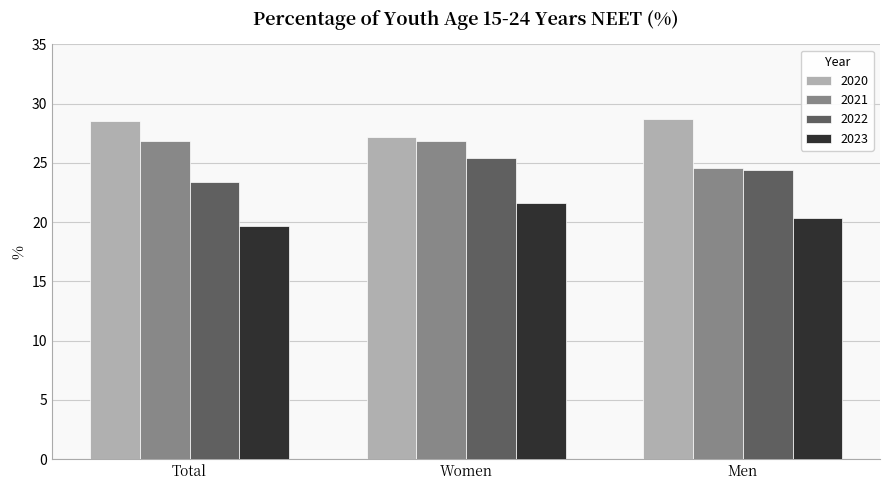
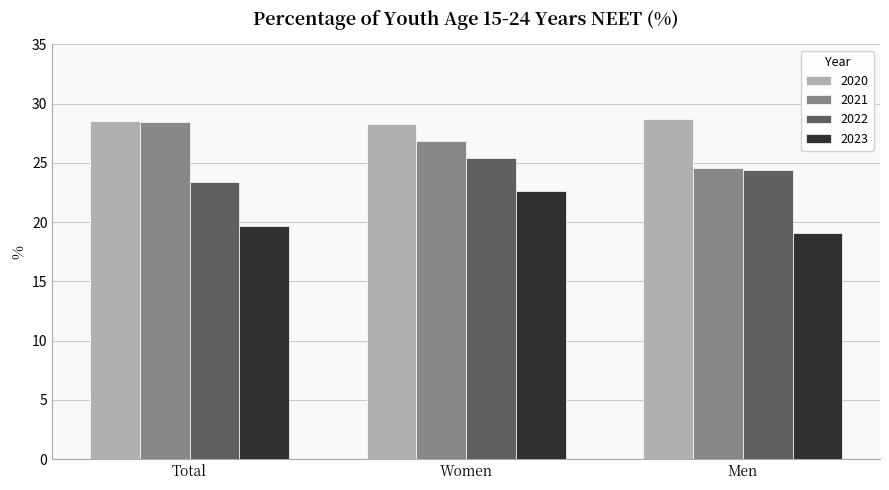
  {
    "2020": {
      "Total": 28.5,
-     "Women": 27.2,
+     "Women": 28.3,
      "Men": 28.7
    },
    "2021": {
-     "Total": 26.8,
+     "Total": 28.5,
      "Women": 26.8,
      "Men": 24.6
    },
    "2022": {
      "Total": 23.4,
      "Women": 25.4,
      "Men": 24.4
    },
    "2023": {
      "Total": 19.7,
-     "Women": 21.6,
-     "Men": 20.4
+     "Women": 22.6,
+     "Men": 19.1
    }
  }
